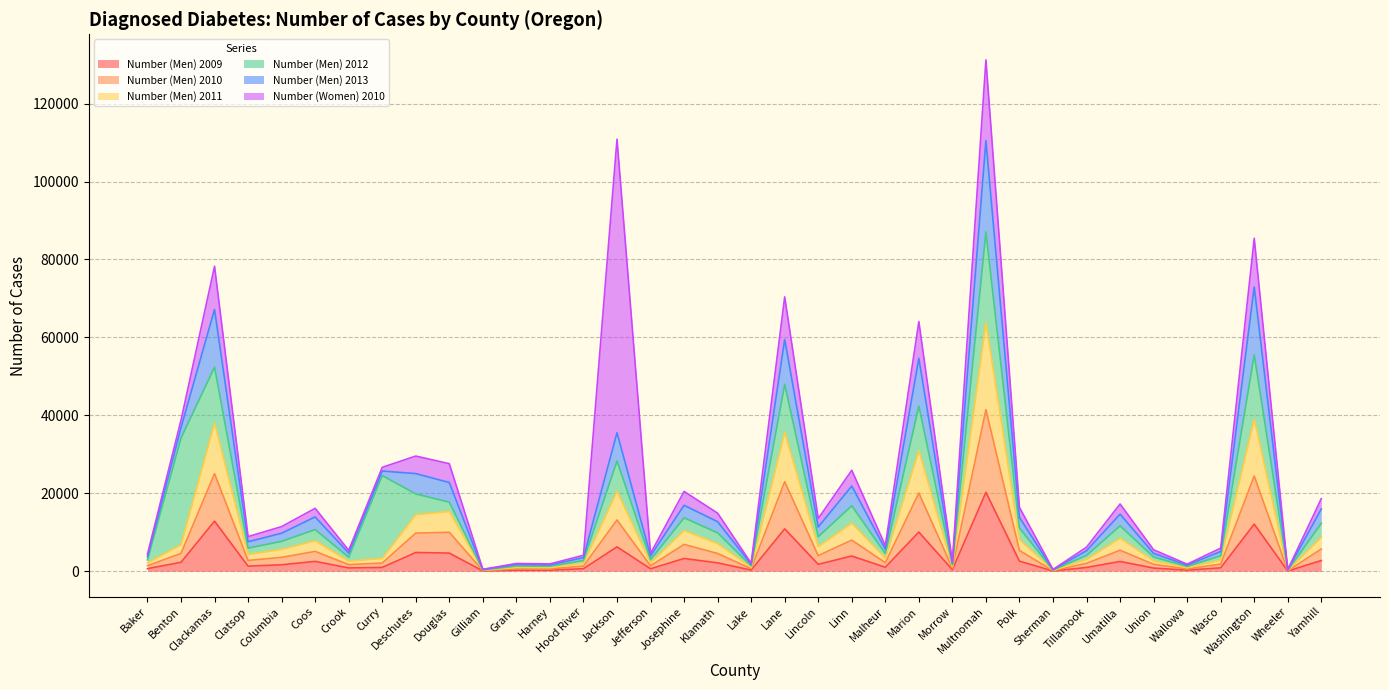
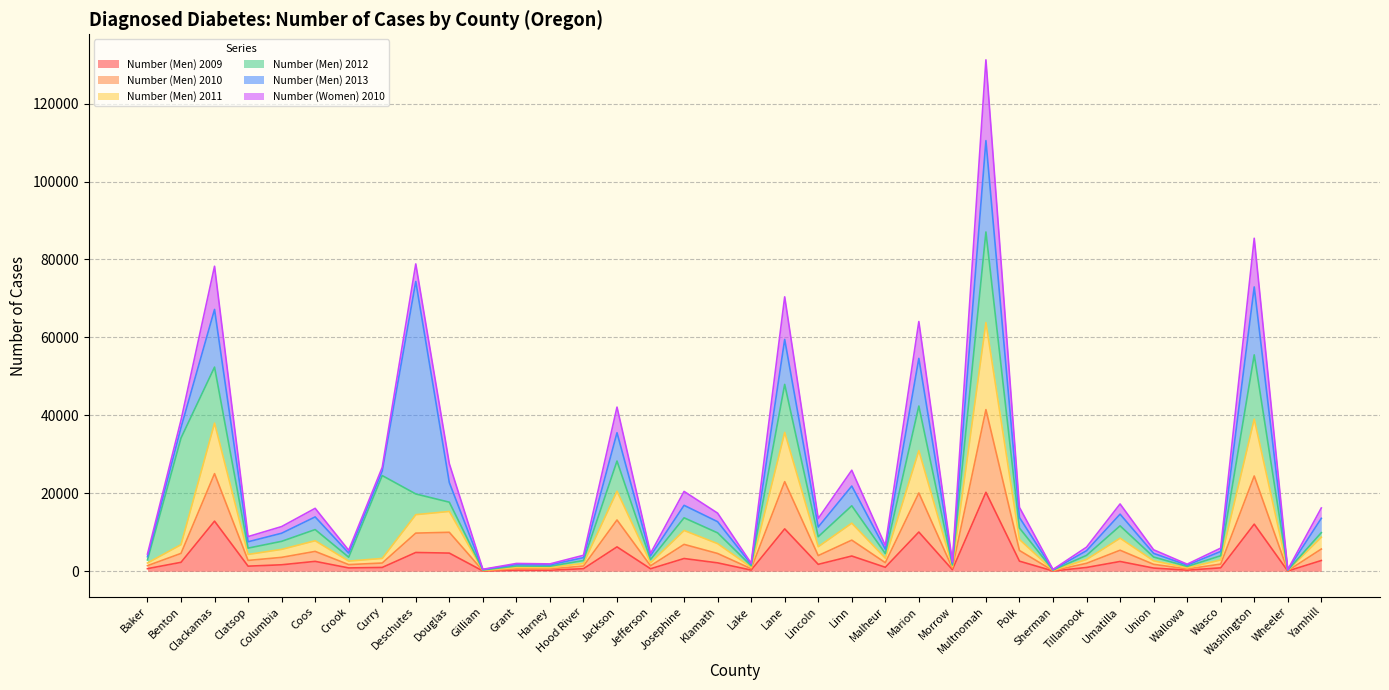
  {
    "Number (Men) 2012": {
      "Baker": 1000,
      "Benton": 27000,
      "Clackamas": 14000,
      "Clatsop": 2000,
      "Columbia": 2000,
      "Coos": 3000,
      "Crook": 1000,
      "Curry": 21000,
      "Deschutes": 5000,
      "Douglas": 2000,
      "Hood River": 1000,
      "Jackson": 8000,
      "Jefferson": 1000,
      "Josephine": 3000,
      "Klamath": 3000,
      "Lane": 12000,
      "Lincoln": 3000,
      "Linn": 4000,
      "Malheur": 1000,
      "Marion": 11000,
      "Multnomah": 23000,
      "Polk": 3000,
      "Tillamook": 1000,
      "Umatilla": 3000,
      "Union": 1000,
      "Wasco": 1000,
      "Washington": 16000,
-     "Yamhill": 4000
+     "Yamhill": 1000
    },
    "Number (Men) 2013": {
      "Baker": 1000,
      "Benton": 3000,
      "Clackamas": 15000,
      "Clatsop": 2000,
      "Columbia": 2000,
      "Coos": 3000,
      "Crook": 1000,
      "Curry": 1000,
-     "Deschutes": 5000,
+     "Deschutes": 55000,
      "Douglas": 5000,
      "Jackson": 7000,
      "Josephine": 3000,
      "Klamath": 3000,
      "Lane": 12000,
      "Lincoln": 2000,
      "Linn": 5000,
      "Malheur": 1000,
      "Marion": 12000,
      "Multnomah": 23000,
      "Polk": 3000,
      "Tillamook": 1000,
      "Umatilla": 3000,
      "Union": 1000,
      "Wasco": 1000,
      "Washington": 17000,
      "Yamhill": 4000
    },
    "Number (Women) 2010": {
      "Baker": 1000,
      "Benton": 2000,
      "Clackamas": 11000,
      "Clatsop": 1000,
      "Columbia": 2000,
      "Coos": 2000,
      "Crook": 1000,
      "Curry": 1000,
      "Deschutes": 5000,
      "Douglas": 5000,
-     "Jackson": 75000,
+     "Jackson": 7000,
      "Josephine": 4000,
      "Klamath": 2000,
      "Lane": 11000,
      "Lincoln": 2000,
      "Linn": 4000,
      "Malheur": 1000,
      "Marion": 9000,
      "Multnomah": 21000,
      "Polk": 3000,
      "Tillamook": 1000,
      "Umatilla": 3000,
      "Union": 1000,
      "Wasco": 1000,
      "Washington": 12000,
      "Yamhill": 3000
    }
  }
